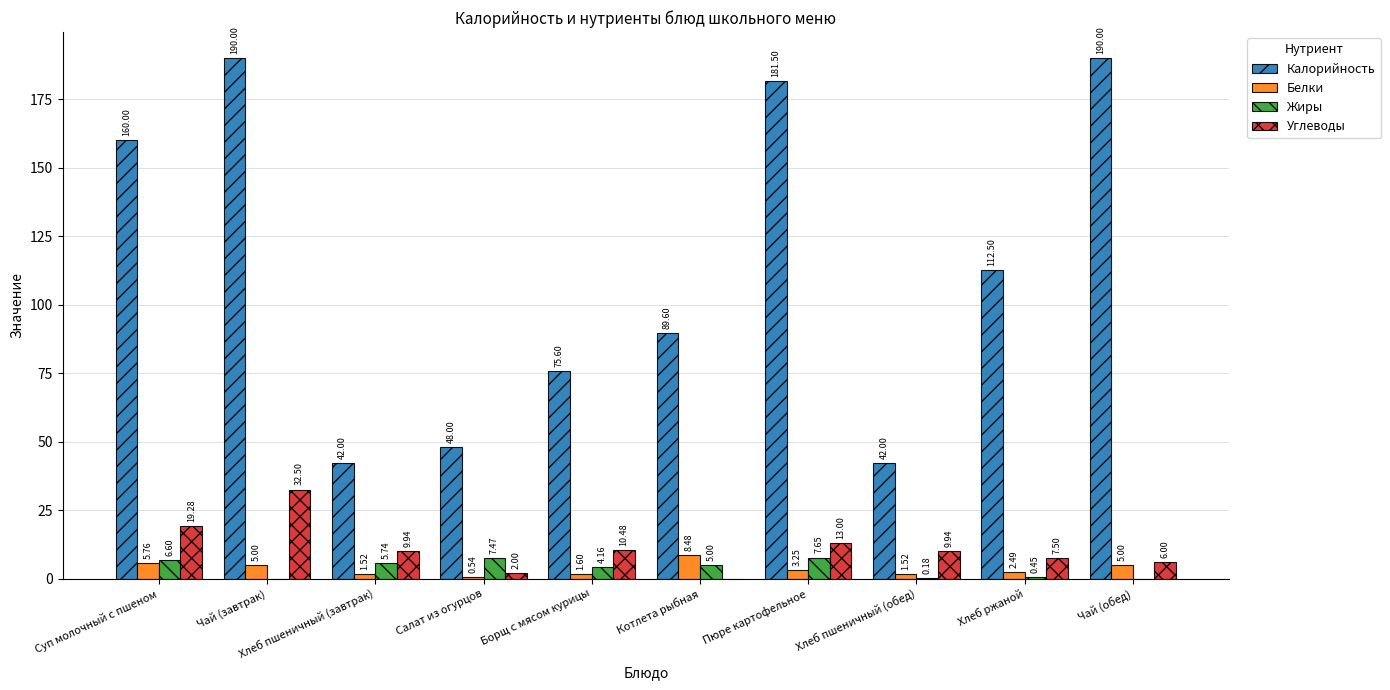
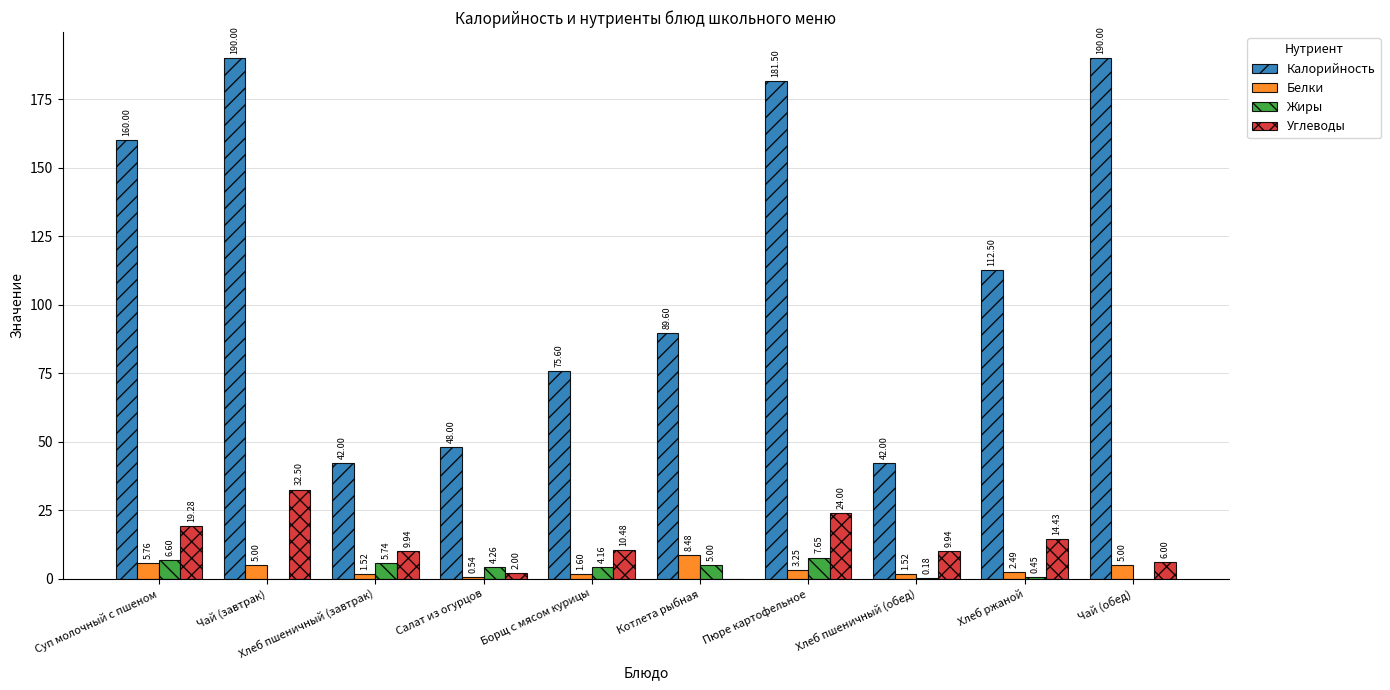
  {
    "Калорийность": {
      "Суп молочный с пшеном": 160.00,
      "Чай (завтрак)": 190.00,
      "Хлеб пшеничный (завтрак)": 42.00,
      "Салат из огурцов": 48.00,
      "Борщ с мясом курицы": 75.60,
      "Котлета рыбная": 89.60,
      "Пюре картофельное": 181.50,
      "Хлеб пшеничный (обед)": 42.00,
      "Хлеб ржаной": 112.50,
      "Чай (обед)": 190.00
    },
    "Белки": {
      "Суп молочный с пшеном": 5.76,
      "Чай (завтрак)": 5.00,
      "Хлеб пшеничный (завтрак)": 1.52,
      "Салат из огурцов": 0.54,
      "Борщ с мясом курицы": 1.60,
      "Котлета рыбная": 8.48,
      "Пюре картофельное": 3.25,
      "Хлеб пшеничный (обед)": 1.52,
      "Хлеб ржаной": 2.49,
      "Чай (обед)": 5.00
    },
    "Жиры": {
      "Суп молочный с пшеном": 6.60,
      "Хлеб пшеничный (завтрак)": 5.74,
-     "Салат из огурцов": 7.47,
+     "Салат из огурцов": 4.26,
      "Борщ с мясом курицы": 4.16,
      "Котлета рыбная": 5.00,
      "Пюре картофельное": 7.65,
      "Хлеб пшеничный (обед)": 0.18,
      "Хлеб ржаной": 0.45
    },
    "Углеводы": {
      "Суп молочный с пшеном": 19.28,
      "Чай (завтрак)": 32.50,
      "Хлеб пшеничный (завтрак)": 9.94,
      "Салат из огурцов": 2.00,
      "Борщ с мясом курицы": 10.48,
-     "Пюре картофельное": 13.00,
+     "Пюре картофельное": 24.00,
      "Хлеб пшеничный (обед)": 9.94,
-     "Хлеб ржаной": 7.50,
+     "Хлеб ржаной": 14.43,
      "Чай (обед)": 6.00
    }
  }
